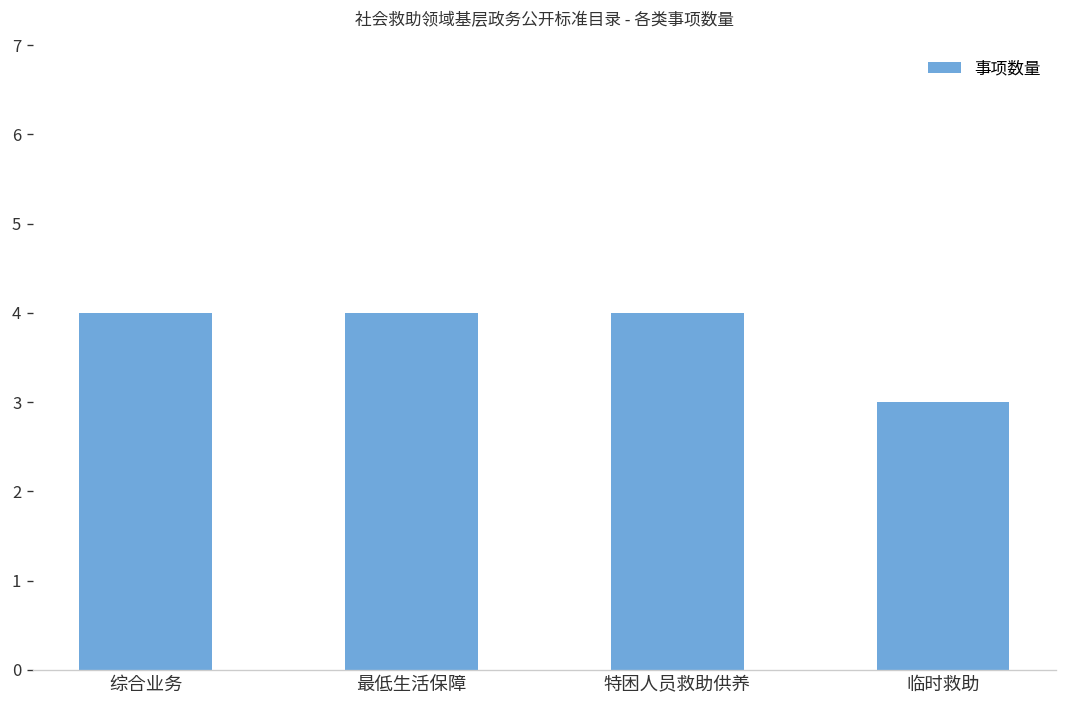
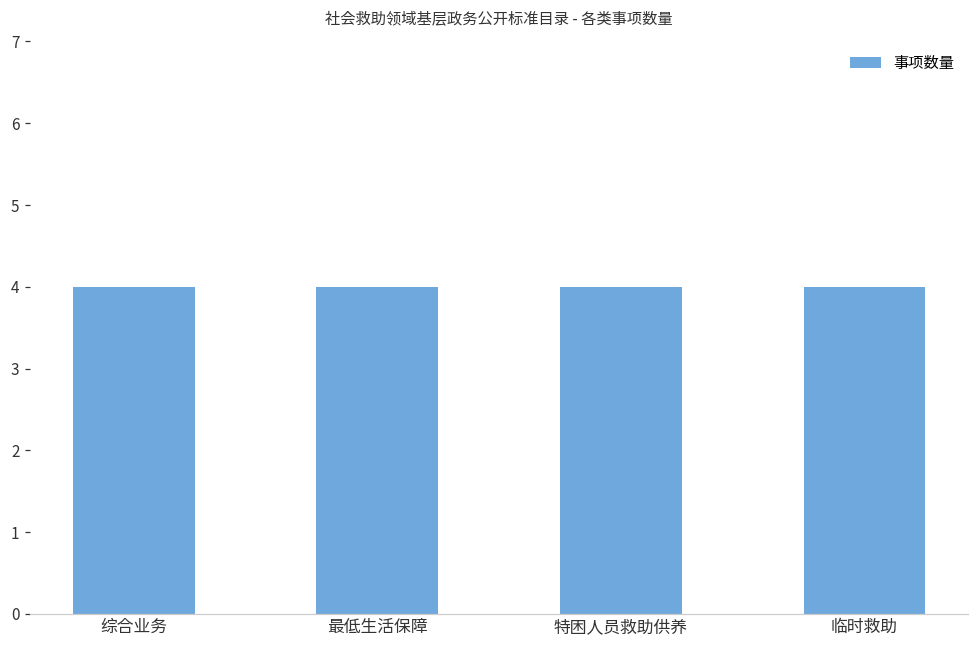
  {
    "综合业务": 4,
    "最低生活保障": 4,
    "特困人员救助供养": 4,
-   "临时救助": 3
+   "临时救助": 4
  }
